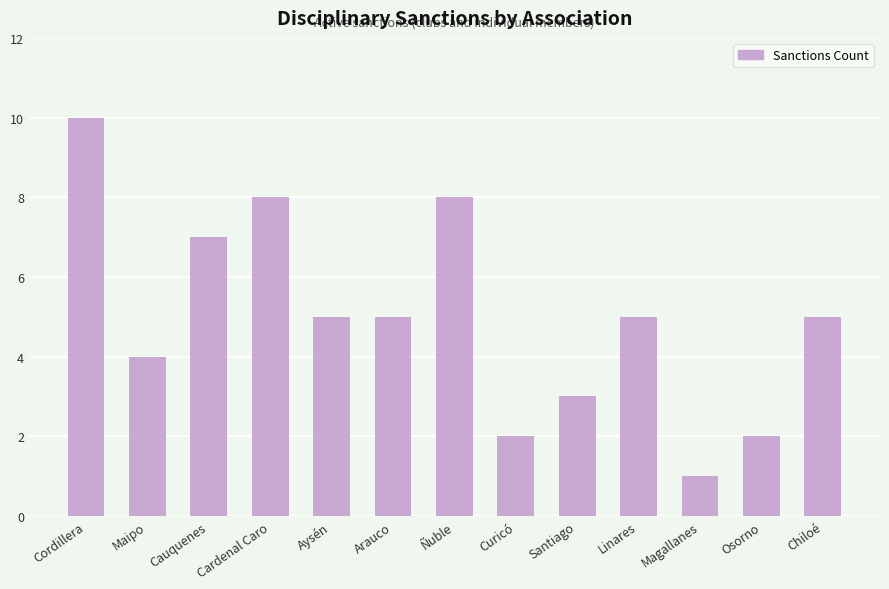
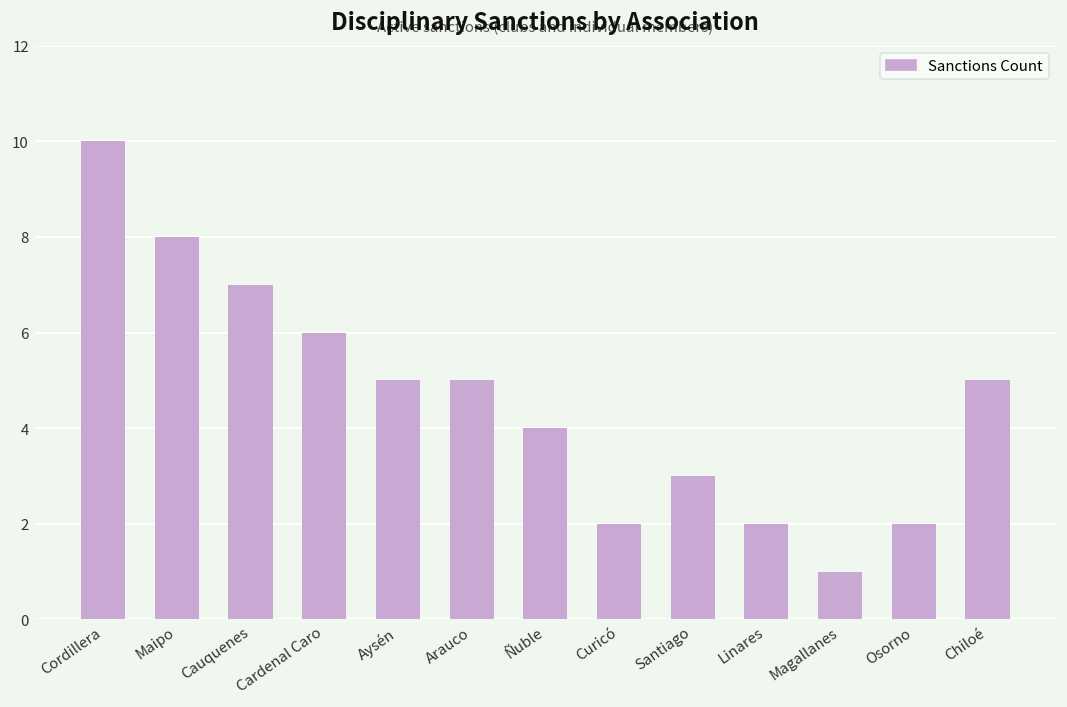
  {
    "Cordillera": 10,
-   "Maipo": 4,
+   "Maipo": 8,
    "Cauquenes": 7,
-   "Cardenal Caro": 8,
+   "Cardenal Caro": 6,
    "Aysén": 5,
    "Arauco": 5,
-   "Ñuble": 8,
+   "Ñuble": 4,
    "Curicó": 2,
    "Santiago": 3,
-   "Linares": 5,
+   "Linares": 2,
    "Magallanes": 1,
    "Osorno": 2,
    "Chiloé": 5
  }
